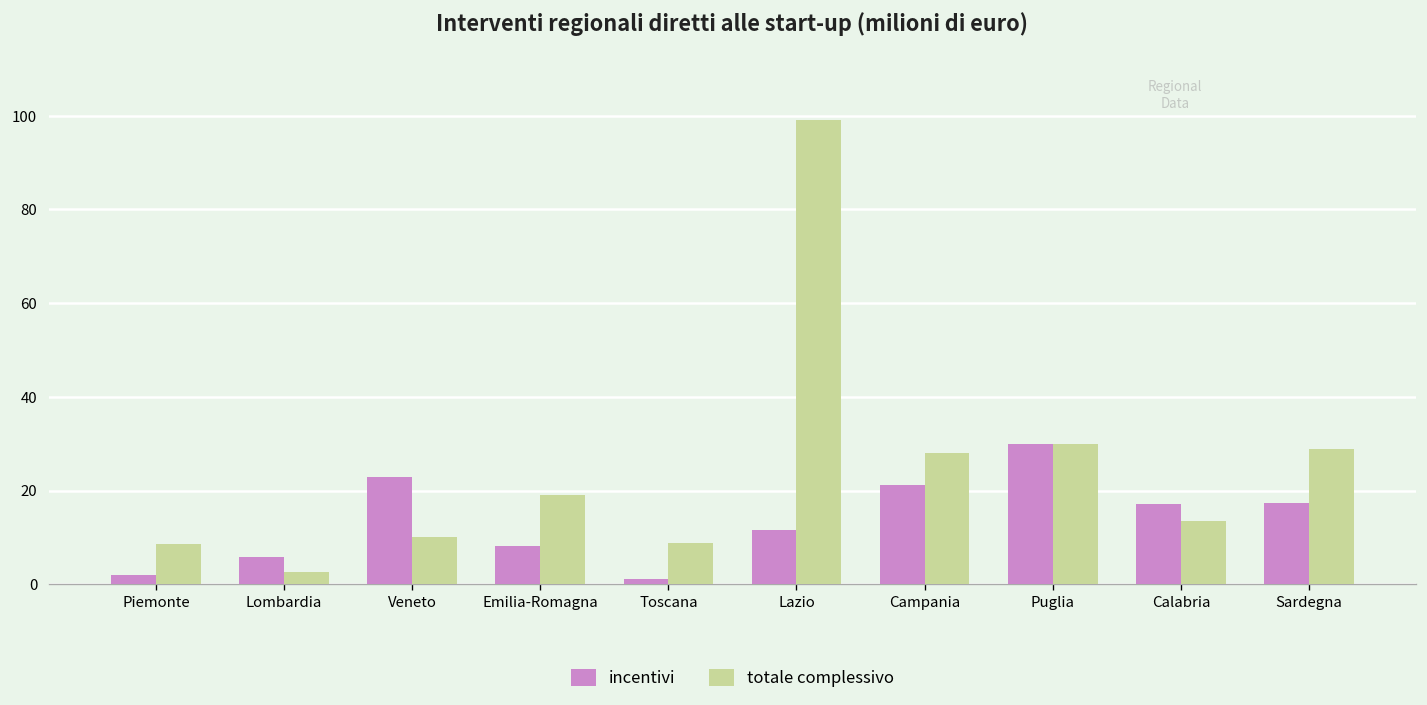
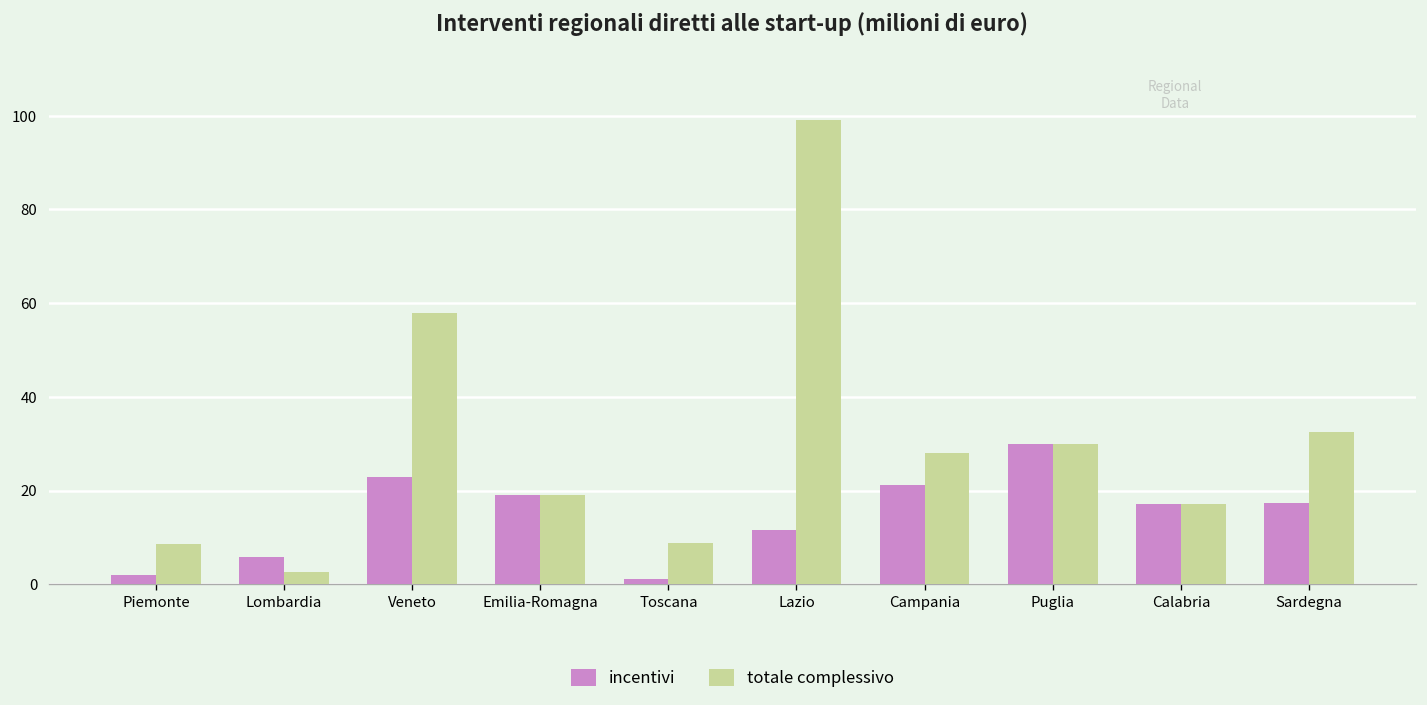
  {
    "incentivi": {
      "Piemonte": 2,
      "Lombardia": 6,
      "Veneto": 23,
-     "Emilia-Romagna": 8,
+     "Emilia-Romagna": 19,
      "Toscana": 1,
      "Lazio": 12,
      "Campania": 21,
      "Puglia": 30,
      "Calabria": 17,
      "Sardegna": 17
    },
    "totale complessivo": {
      "Piemonte": 9,
      "Lombardia": 3,
-     "Veneto": 10,
+     "Veneto": 58,
      "Emilia-Romagna": 19,
      "Toscana": 9,
      "Lazio": 99,
      "Campania": 28,
      "Puglia": 30,
-     "Calabria": 14,
-     "Sardegna": 29
+     "Calabria": 17,
+     "Sardegna": 33
    }
  }
